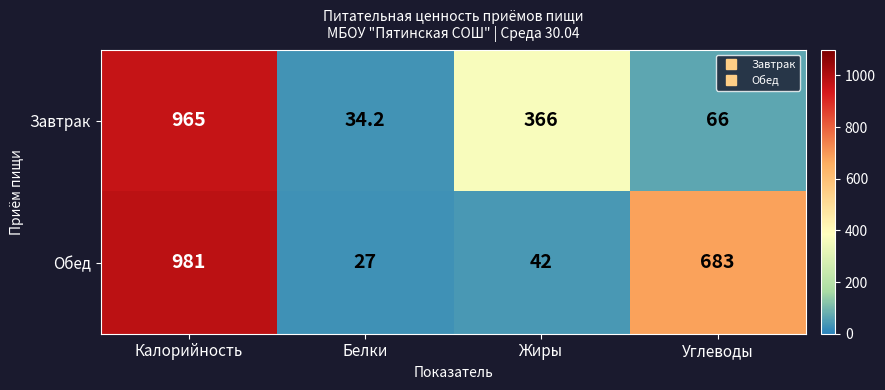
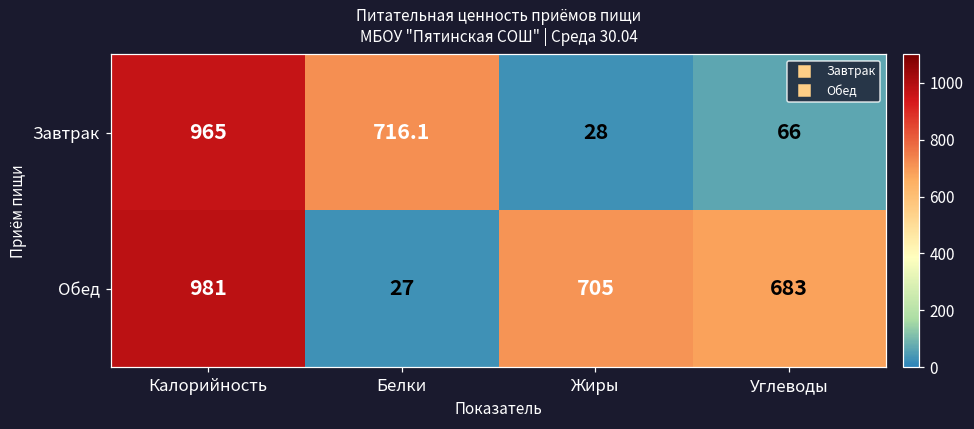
  {
    "Завтрак": {
      "Калорийность": 965,
-     "Белки": 34.2,
-     "Жиры": 366,
+     "Белки": 716.1,
+     "Жиры": 28,
      "Углеводы": 66
    },
    "Обед": {
      "Калорийность": 981,
      "Белки": 27,
-     "Жиры": 42,
+     "Жиры": 705,
      "Углеводы": 683
    }
  }
